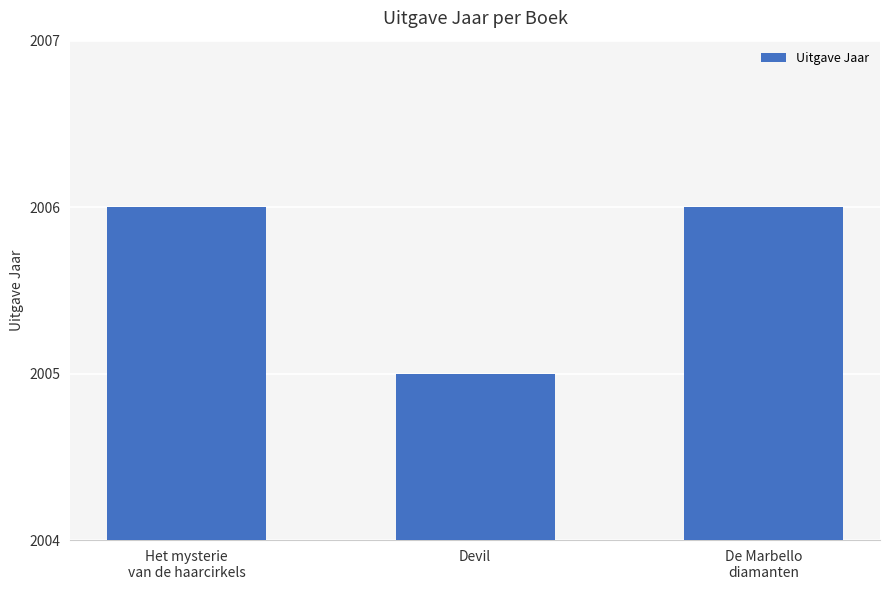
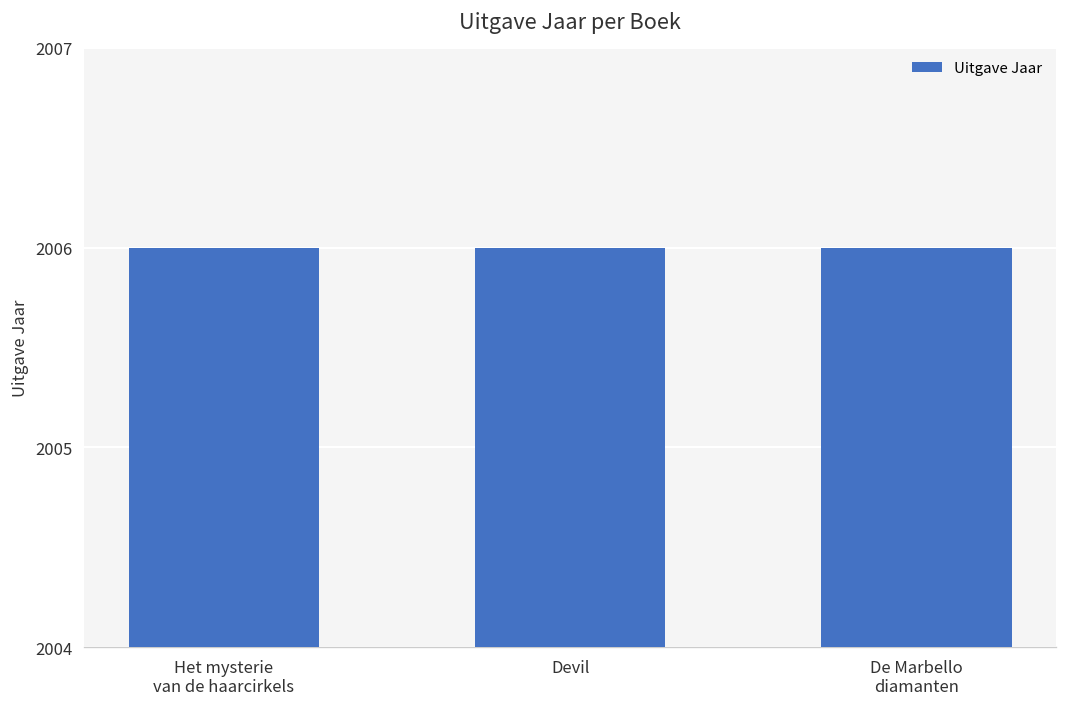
  {
    "Het mysterie van de haarcirkels": 2006,
-   "Devil": 2005,
+   "Devil": 2006,
    "De Marbello diamanten": 2006
  }
